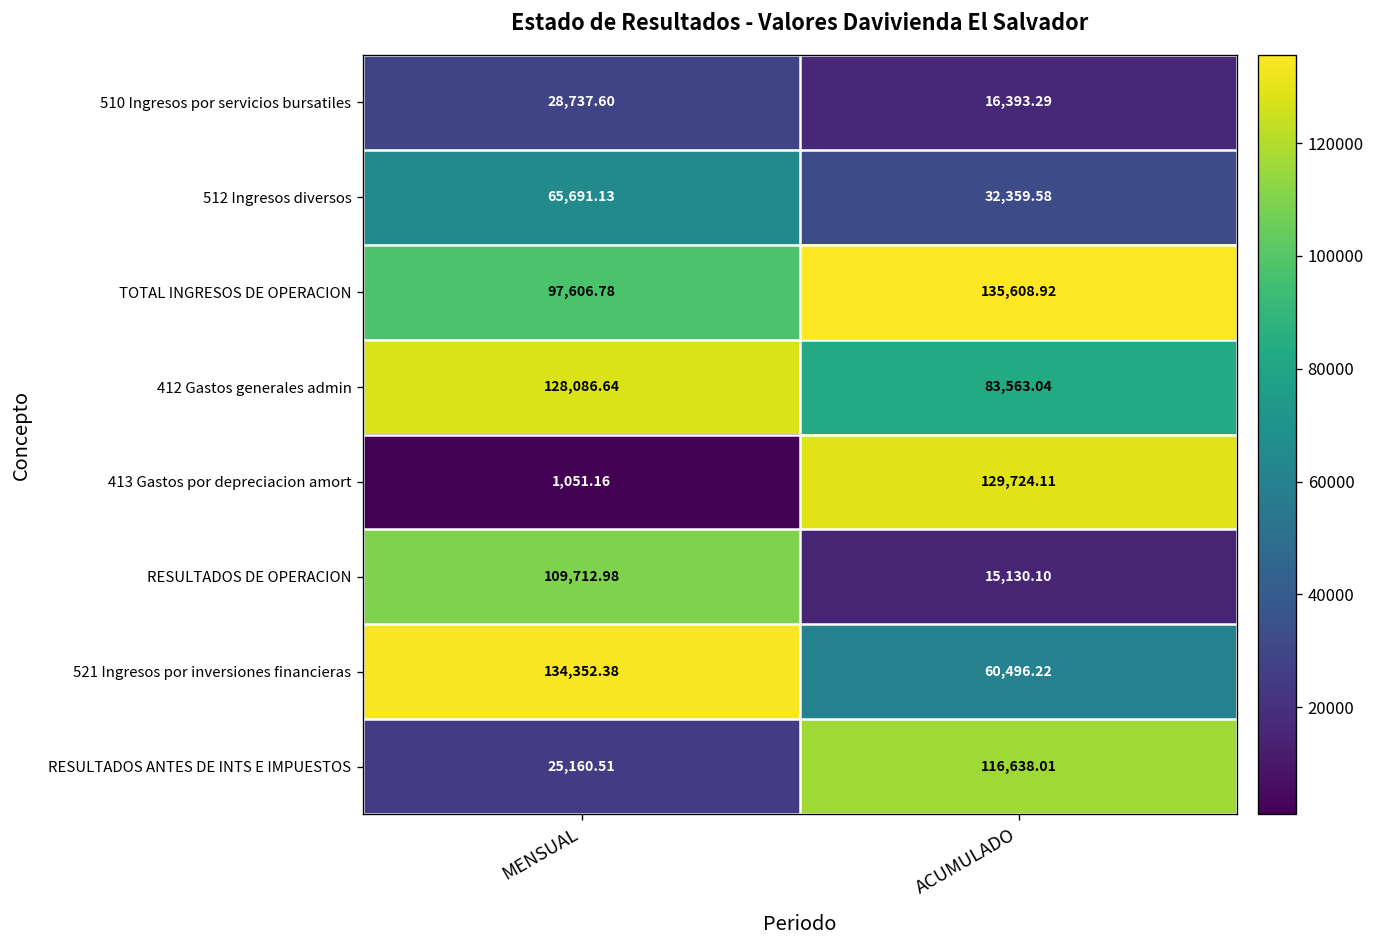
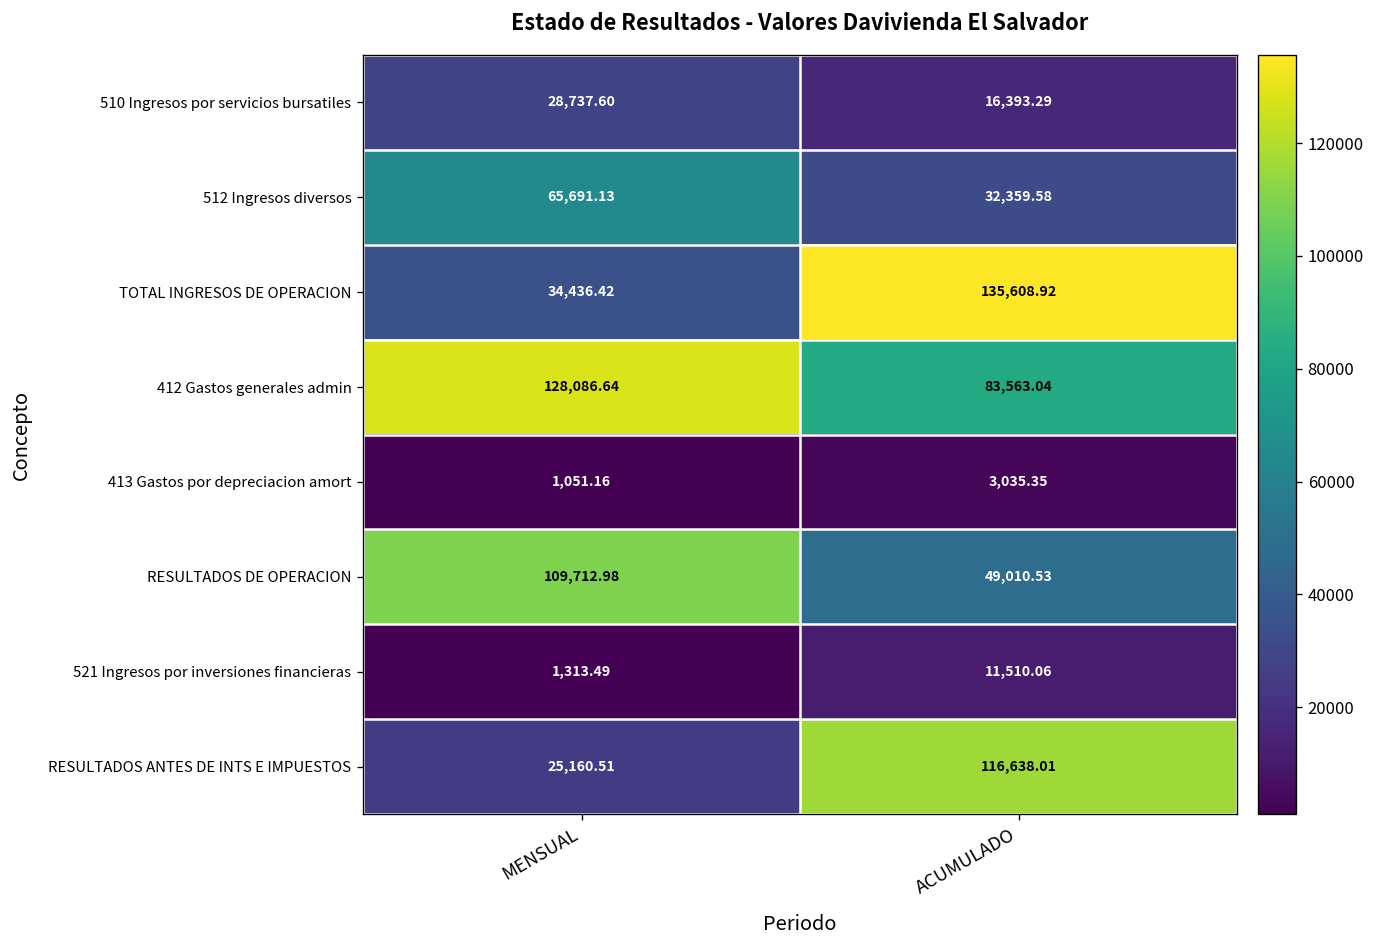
  {
    "510 Ingresos por servicios bursatiles": {
      "MENSUAL": "28,737.60",
      "ACUMULADO": "16,393.29"
    },
    "512 Ingresos diversos": {
      "MENSUAL": "65,691.13",
      "ACUMULADO": "32,359.58"
    },
    "TOTAL INGRESOS DE OPERACION": {
-     "MENSUAL": "97,606.78",
+     "MENSUAL": "34,436.42",
      "ACUMULADO": "135,608.92"
    },
    "412 Gastos generales admin": {
      "MENSUAL": "128,086.64",
      "ACUMULADO": "83,563.04"
    },
    "413 Gastos por depreciacion amort": {
      "MENSUAL": "1,051.16",
-     "ACUMULADO": "129,724.11"
+     "ACUMULADO": "3,035.35"
    },
    "RESULTADOS DE OPERACION": {
      "MENSUAL": "109,712.98",
-     "ACUMULADO": "15,130.10"
+     "ACUMULADO": "49,010.53"
    },
    "521 Ingresos por inversiones financieras": {
-     "MENSUAL": "134,352.38",
-     "ACUMULADO": "60,496.22"
+     "MENSUAL": "1,313.49",
+     "ACUMULADO": "11,510.06"
    },
    "RESULTADOS ANTES DE INTS E IMPUESTOS": {
      "MENSUAL": "25,160.51",
      "ACUMULADO": "116,638.01"
    }
  }
